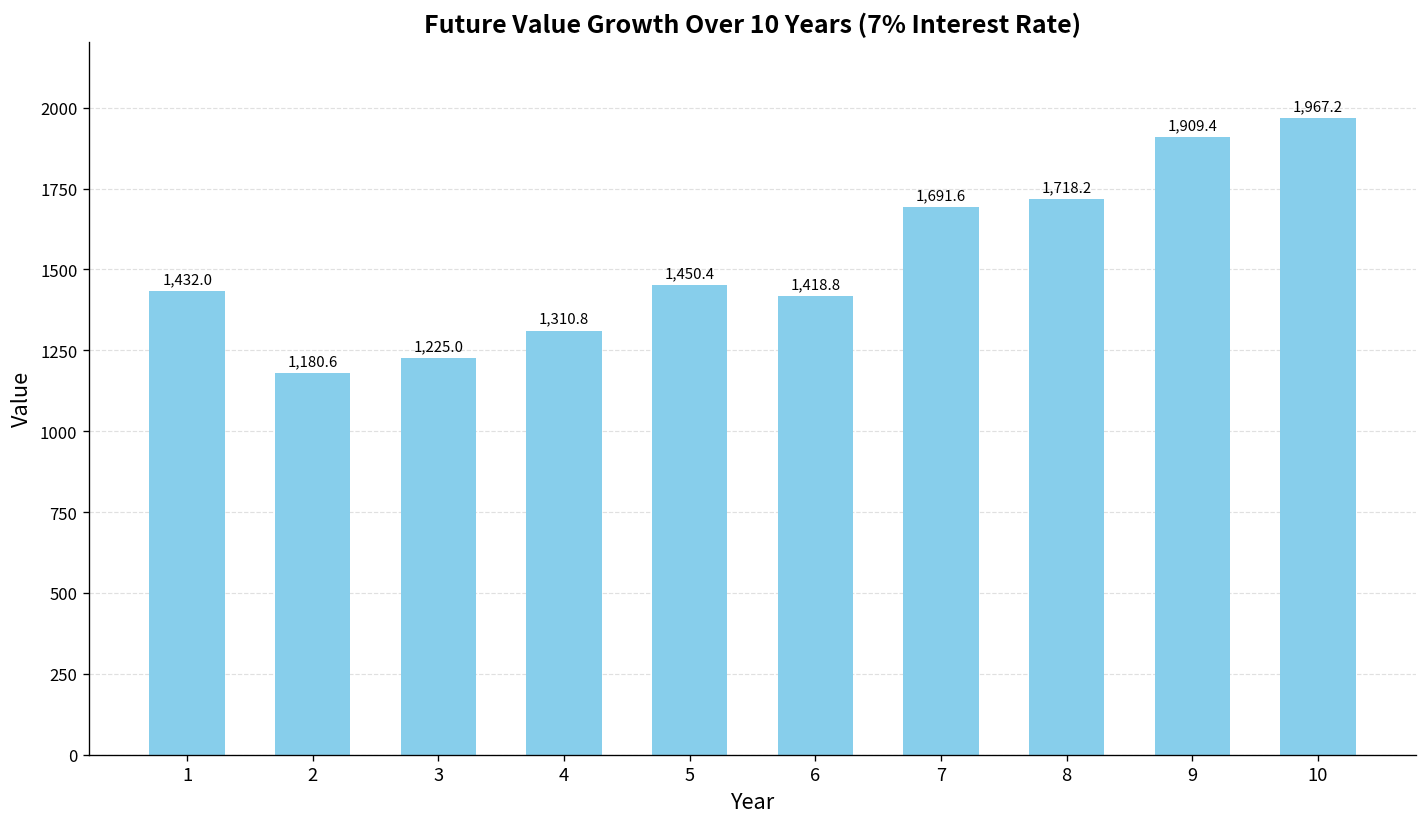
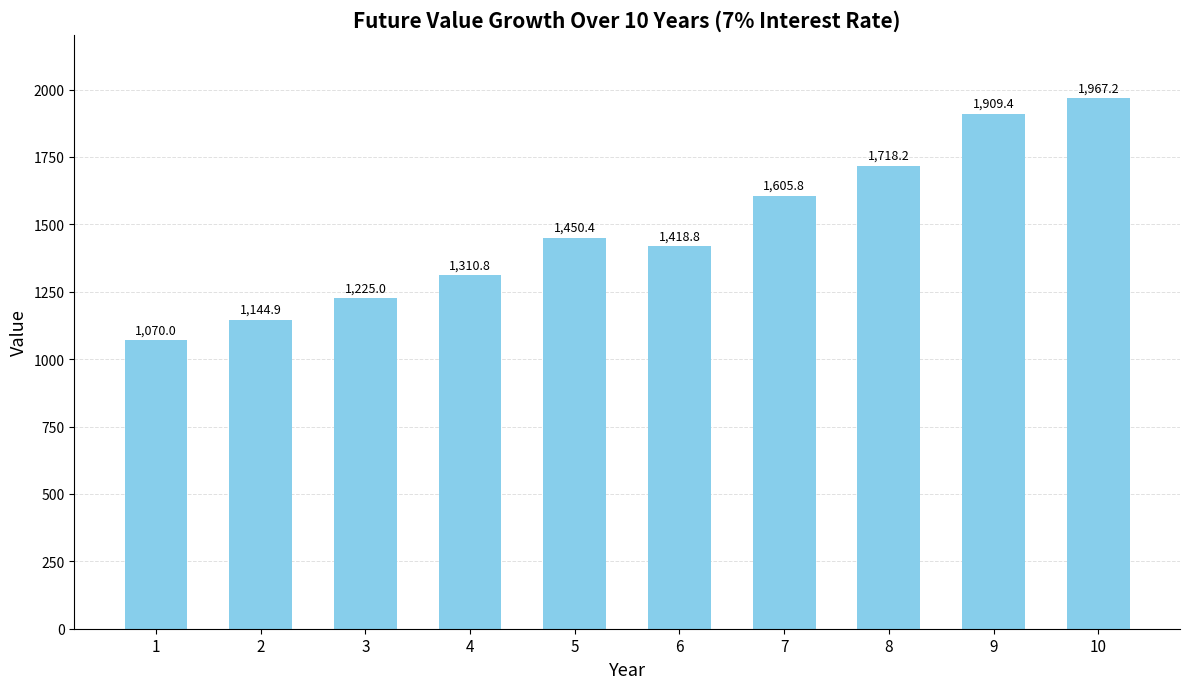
  {
-   "1": "1,432.0",
-   "2": "1,180.6",
+   "1": "1,070.0",
+   "2": "1,144.9",
    "3": "1,225.0",
    "4": "1,310.8",
    "5": "1,450.4",
    "6": "1,418.8",
-   "7": "1,691.6",
+   "7": "1,605.8",
    "8": "1,718.2",
    "9": "1,909.4",
    "10": "1,967.2"
  }
